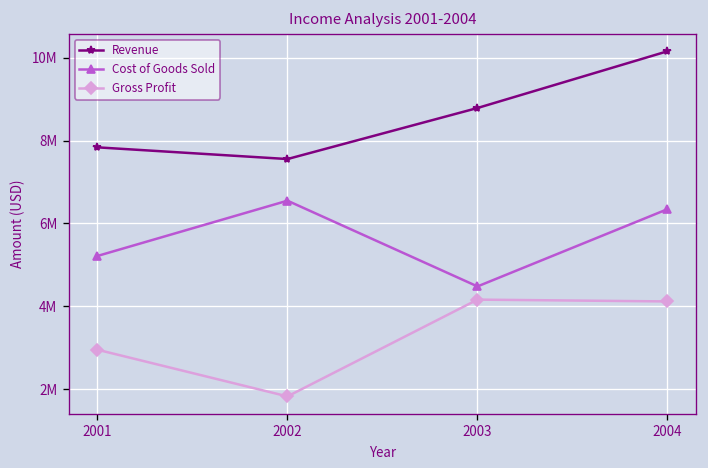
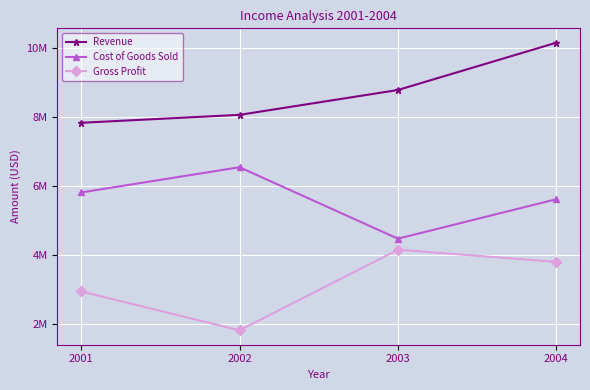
  {
    "Revenue": {
      "2001": 7800000,
-     "2002": 7600000,
+     "2002": 8100000,
      "2003": 8800000,
      "2004": 10200000
    },
    "Cost of Goods Sold": {
-     "2001": 5200000,
+     "2001": 5800000,
      "2002": 6500000,
      "2003": 4500000,
-     "2004": 6300000
+     "2004": 5600000
    },
    "Gross Profit": {
      "2001": 3000000,
      "2002": 1800000,
      "2003": 4200000,
-     "2004": 4100000
+     "2004": 3800000
    }
  }
